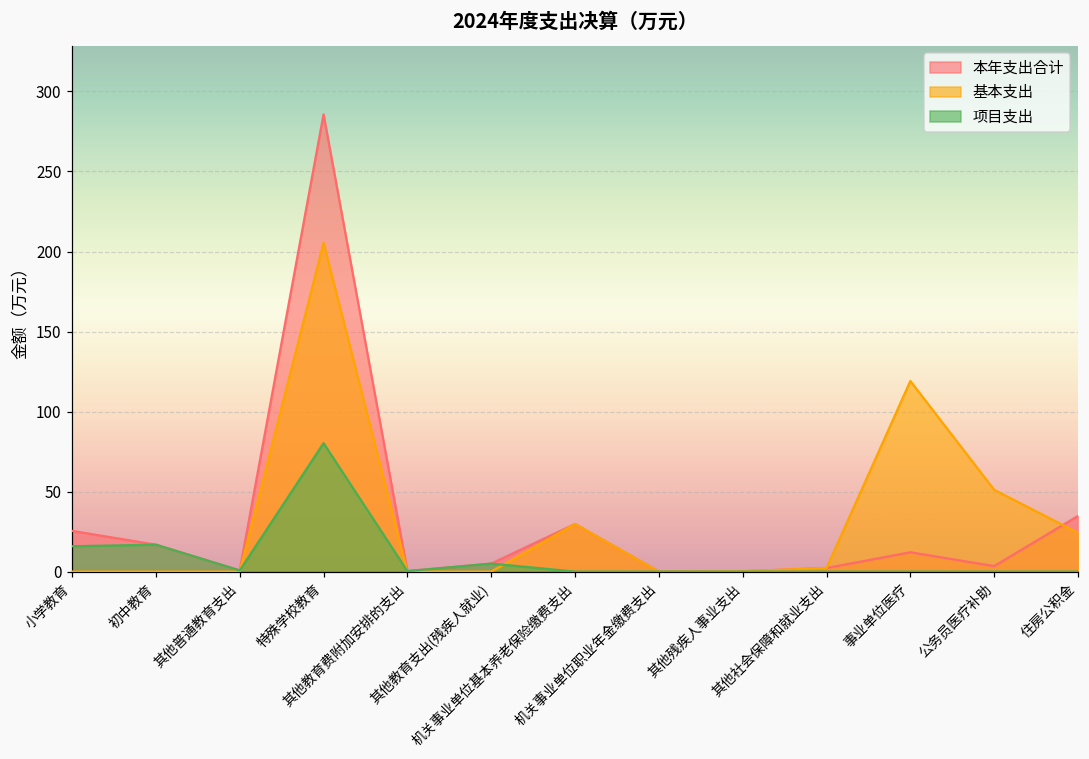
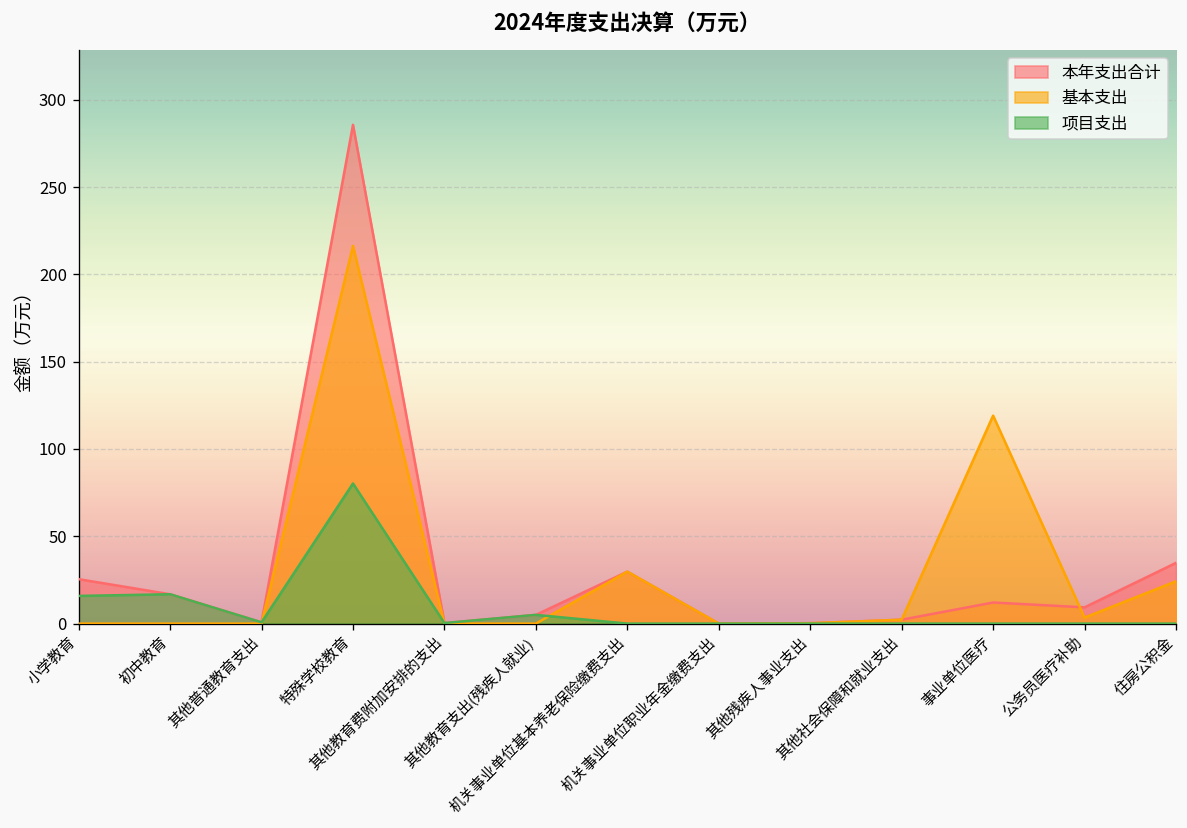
  {
    "本年支出合计": {
      "小学教育": 25,
      "特殊学校教育": 286,
      "事业单位医疗": 12,
-     "公务员医疗补助": 3,
+     "公务员医疗补助": 9,
      "住房公积金": 35
    },
    "基本支出": {
      "小学教育": 0,
      "初中教育": 0,
-     "特殊学校教育": 205,
+     "特殊学校教育": 216,
      "其他教育支出(残疾人就业)": 0,
      "事业单位医疗": 119,
-     "公务员医疗补助": 51,
+     "公务员医疗补助": 3,
      "住房公积金": 24
    },
    "项目支出": {
      "小学教育": 16,
      "特殊学校教育": 80,
      "机关事业单位基本养老保险缴费支出": 0,
      "其他社会保障和就业支出": 0,
      "事业单位医疗": 0,
      "公务员医疗补助": 0,
      "住房公积金": 0
    }
  }
